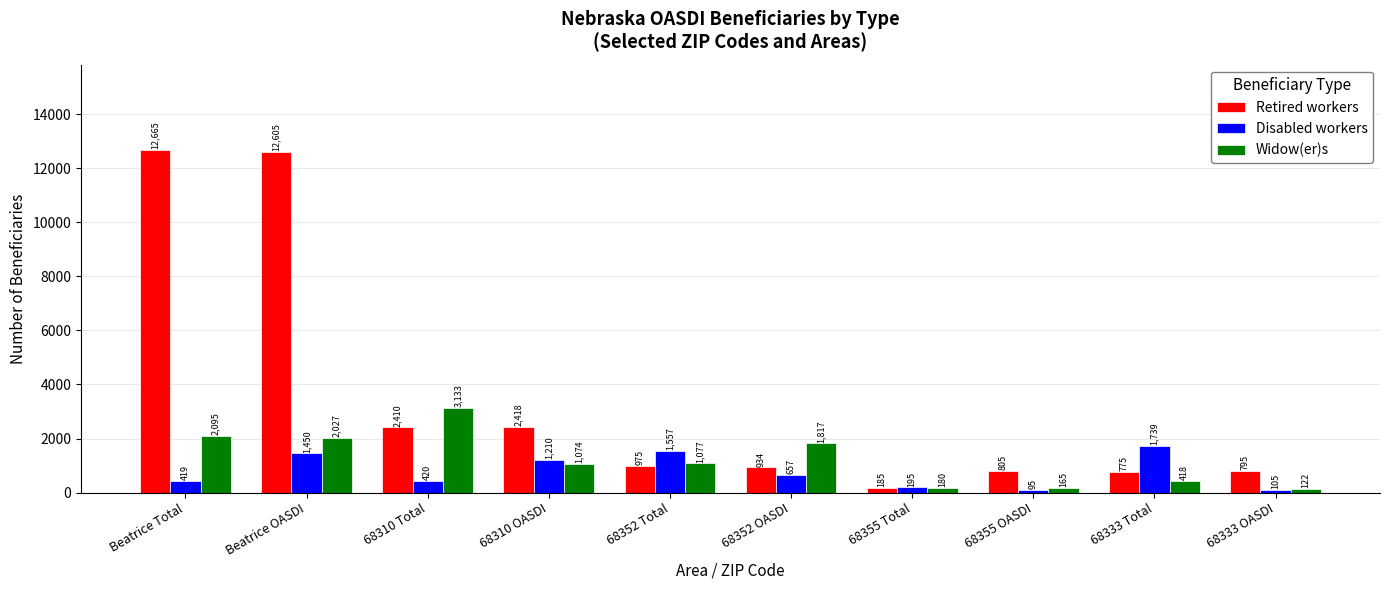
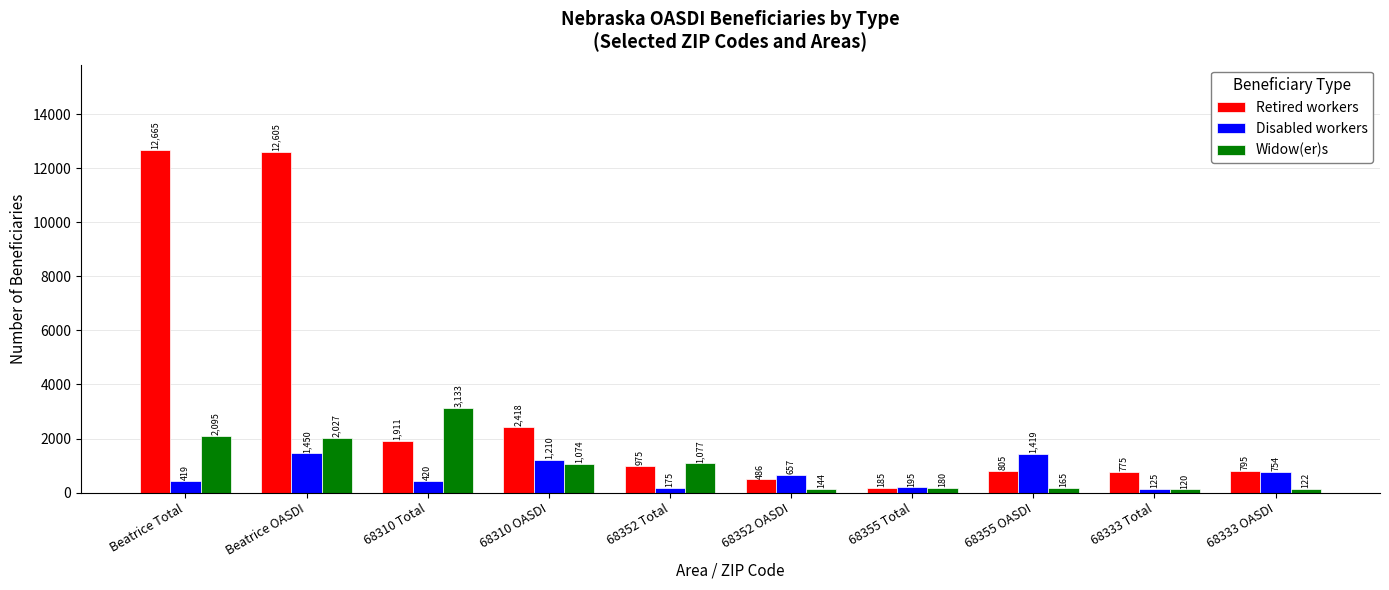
  {
    "Retired workers": {
      "Beatrice Total": "12,665",
      "Beatrice OASDI": "12,605",
-     "68310 Total": "2,410",
+     "68310 Total": "1,911",
      "68310 OASDI": "2,418",
      "68352 Total": "975",
-     "68352 OASDI": "934",
+     "68352 OASDI": "486",
      "68355 Total": "185",
      "68355 OASDI": "805",
      "68333 Total": "775",
      "68333 OASDI": "795"
    },
    "Disabled workers": {
      "Beatrice Total": "419",
      "Beatrice OASDI": "1,450",
      "68310 Total": "420",
      "68310 OASDI": "1,210",
-     "68352 Total": "1,557",
+     "68352 Total": "175",
      "68352 OASDI": "657",
      "68355 Total": "195",
-     "68355 OASDI": "95",
-     "68333 Total": "1,739",
-     "68333 OASDI": "105"
+     "68355 OASDI": "1,419",
+     "68333 Total": "125",
+     "68333 OASDI": "754"
    },
    "Widow(er)s": {
      "Beatrice Total": "2,095",
      "Beatrice OASDI": "2,027",
      "68310 Total": "3,133",
      "68310 OASDI": "1,074",
      "68352 Total": "1,077",
-     "68352 OASDI": "1,817",
+     "68352 OASDI": "144",
      "68355 Total": "180",
      "68355 OASDI": "165",
-     "68333 Total": "418",
+     "68333 Total": "120",
      "68333 OASDI": "122"
    }
  }
